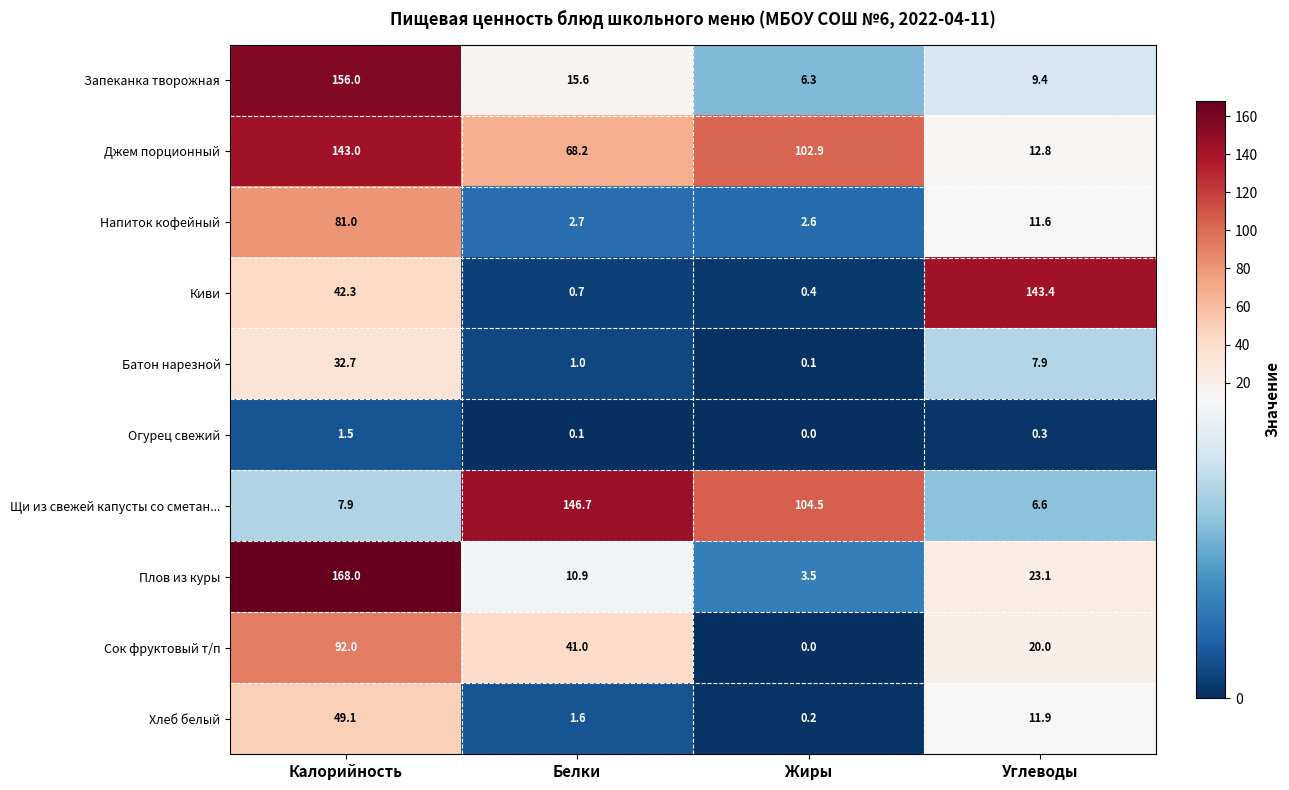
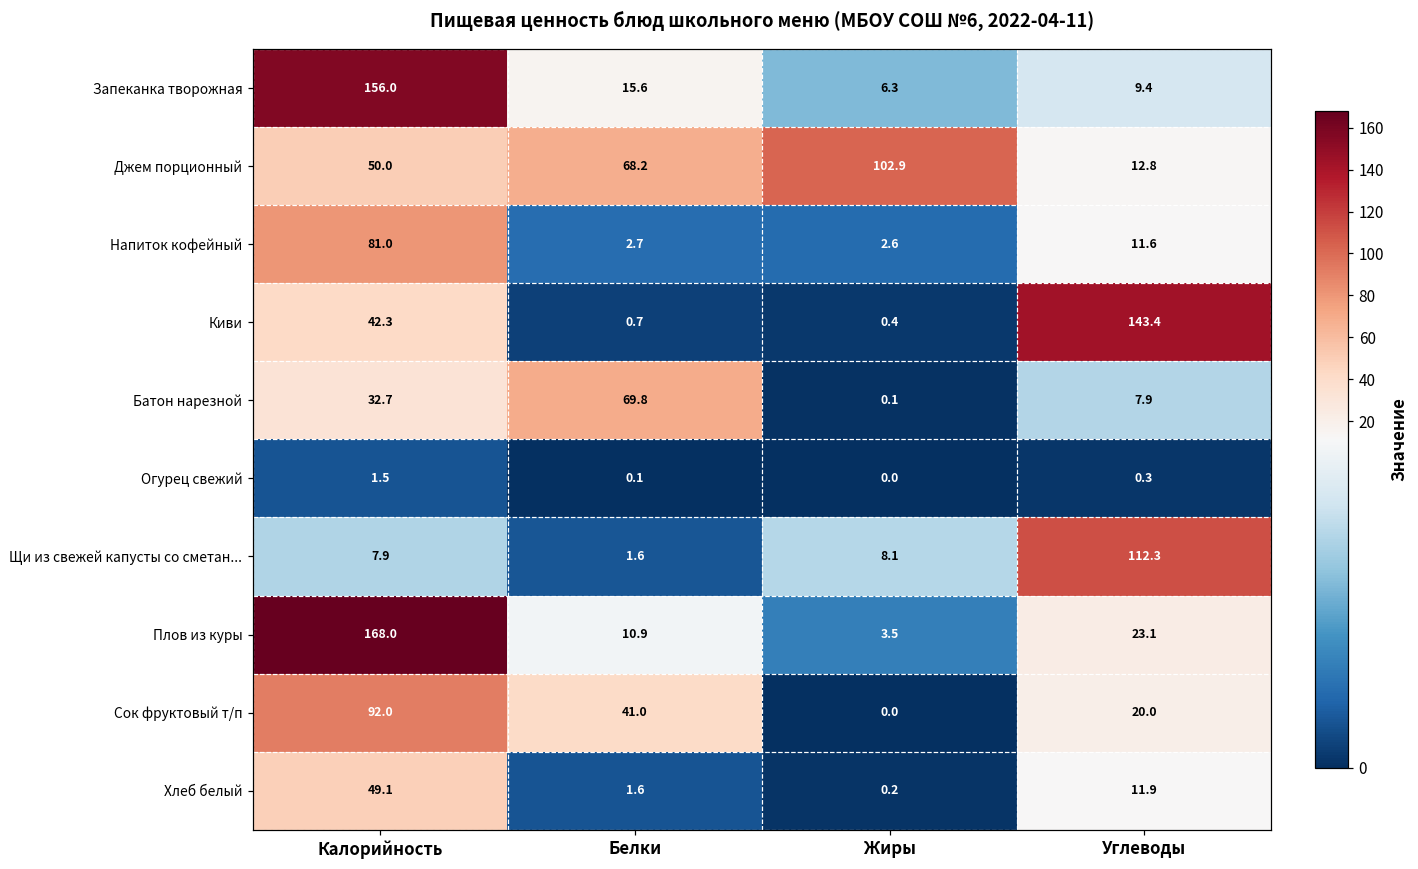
  {
    "Запеканка творожная": {
      "Калорийность": 156.0,
      "Белки": 15.6,
      "Жиры": 6.3,
      "Углеводы": 9.4
    },
    "Джем порционный": {
-     "Калорийность": 143.0,
+     "Калорийность": 50.0,
      "Белки": 68.2,
      "Жиры": 102.9,
      "Углеводы": 12.8
    },
    "Напиток кофейный": {
      "Калорийность": 81.0,
      "Белки": 2.7,
      "Жиры": 2.6,
      "Углеводы": 11.6
    },
    "Киви": {
      "Калорийность": 42.3,
      "Белки": 0.7,
      "Жиры": 0.4,
      "Углеводы": 143.4
    },
    "Батон нарезной": {
      "Калорийность": 32.7,
-     "Белки": 1.0,
+     "Белки": 69.8,
      "Жиры": 0.1,
      "Углеводы": 7.9
    },
    "Огурец свежий": {
      "Калорийность": 1.5,
      "Белки": 0.1,
      "Жиры": 0.0,
      "Углеводы": 0.3
    },
    "Щи из свежей капусты со сметан...": {
      "Калорийность": 7.9,
-     "Белки": 146.7,
-     "Жиры": 104.5,
-     "Углеводы": 6.6
+     "Белки": 1.6,
+     "Жиры": 8.1,
+     "Углеводы": 112.3
    },
    "Плов из куры": {
      "Калорийность": 168.0,
      "Белки": 10.9,
      "Жиры": 3.5,
      "Углеводы": 23.1
    },
    "Сок фруктовый т/п": {
      "Калорийность": 92.0,
      "Белки": 41.0,
      "Жиры": 0.0,
      "Углеводы": 20.0
    },
    "Хлеб белый": {
      "Калорийность": 49.1,
      "Белки": 1.6,
      "Жиры": 0.2,
      "Углеводы": 11.9
    }
  }
